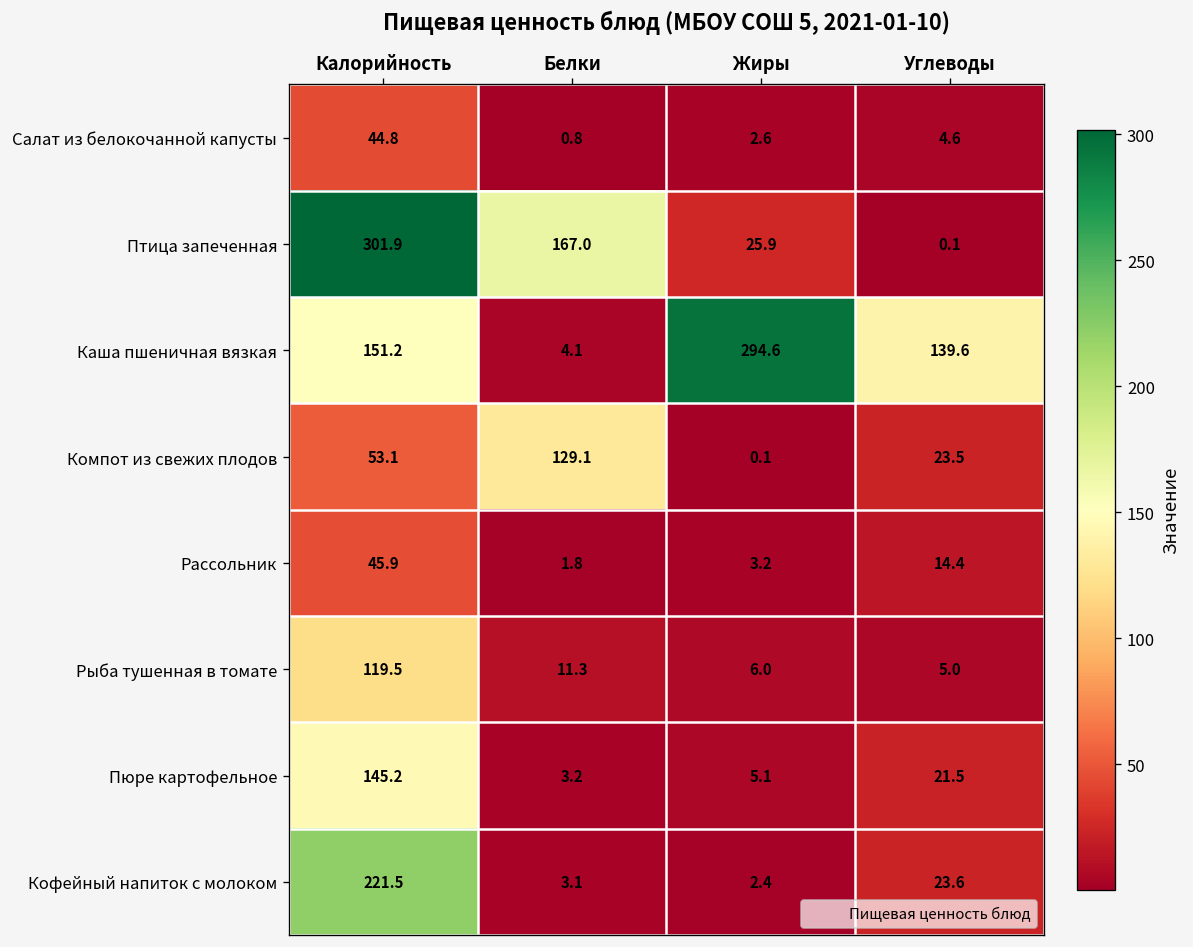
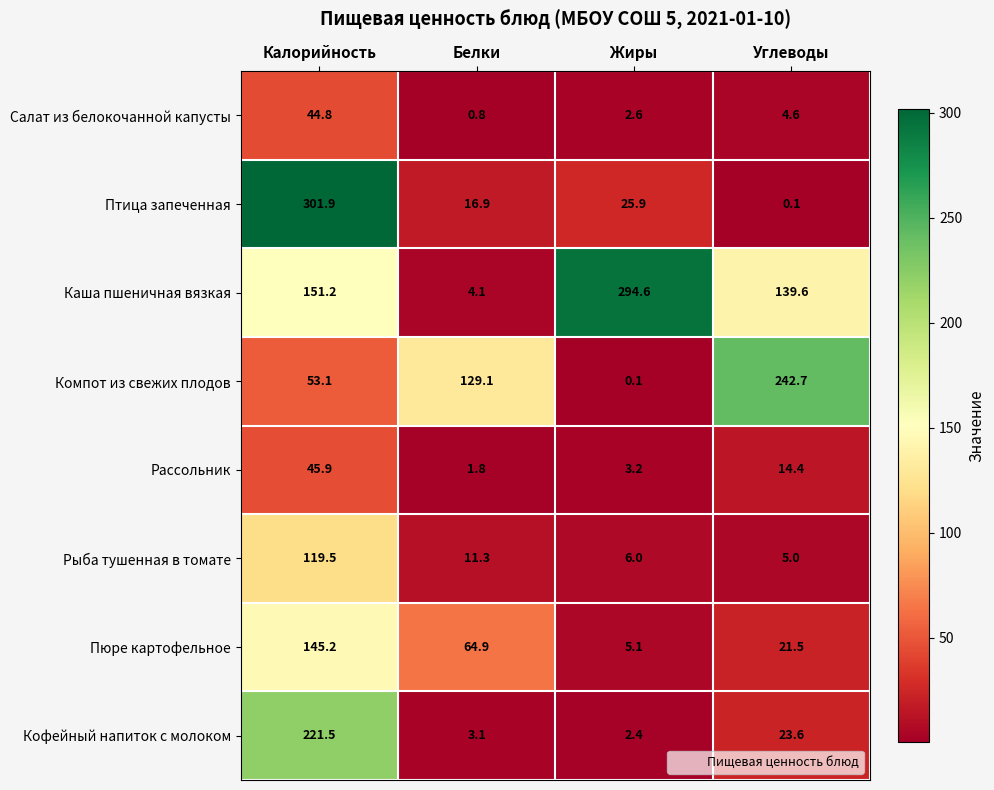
  {
    "Салат из белокочанной капусты": {
      "Калорийность": 44.8,
      "Белки": 0.8,
      "Жиры": 2.6,
      "Углеводы": 4.6
    },
    "Птица запеченная": {
      "Калорийность": 301.9,
-     "Белки": 167.0,
+     "Белки": 16.9,
      "Жиры": 25.9,
      "Углеводы": 0.1
    },
    "Каша пшеничная вязкая": {
      "Калорийность": 151.2,
      "Белки": 4.1,
      "Жиры": 294.6,
      "Углеводы": 139.6
    },
    "Компот из свежих плодов": {
      "Калорийность": 53.1,
      "Белки": 129.1,
      "Жиры": 0.1,
-     "Углеводы": 23.5
+     "Углеводы": 242.7
    },
    "Рассольник": {
      "Калорийность": 45.9,
      "Белки": 1.8,
      "Жиры": 3.2,
      "Углеводы": 14.4
    },
    "Рыба тушенная в томате": {
      "Калорийность": 119.5,
      "Белки": 11.3,
      "Жиры": 6.0,
      "Углеводы": 5.0
    },
    "Пюре картофельное": {
      "Калорийность": 145.2,
-     "Белки": 3.2,
+     "Белки": 64.9,
      "Жиры": 5.1,
      "Углеводы": 21.5
    },
    "Кофейный напиток с молоком": {
      "Калорийность": 221.5,
      "Белки": 3.1,
      "Жиры": 2.4,
      "Углеводы": 23.6
    }
  }
